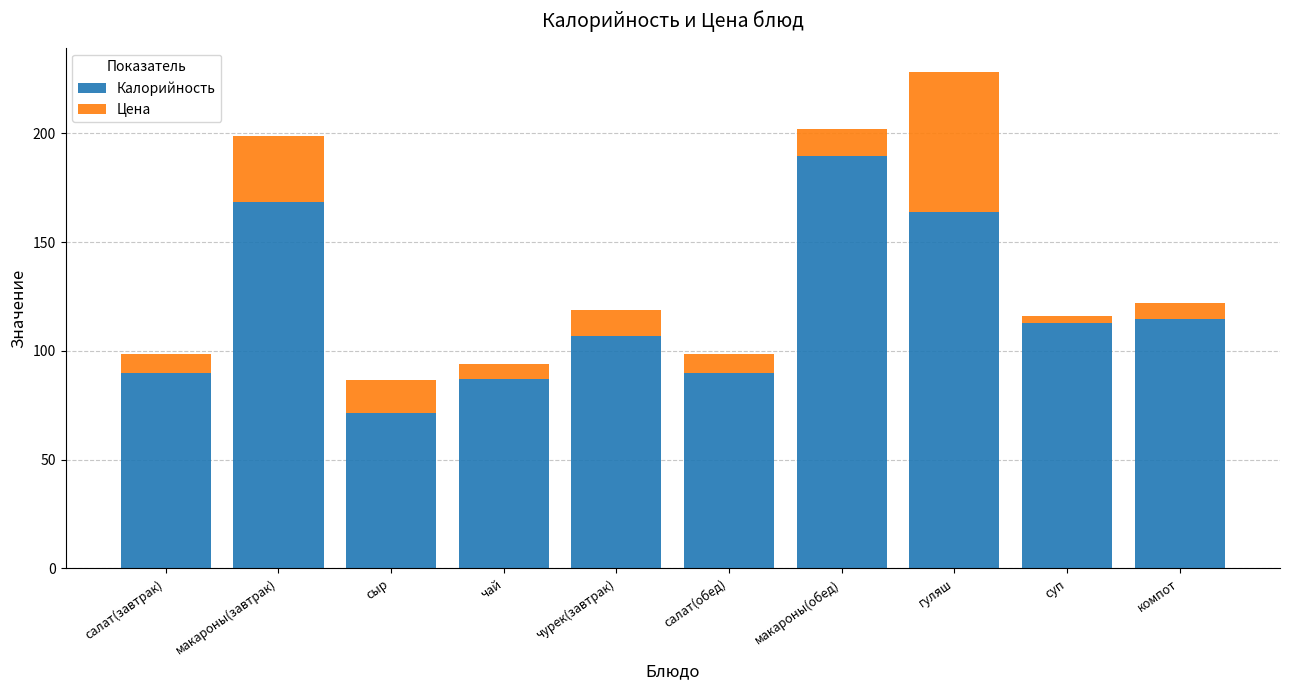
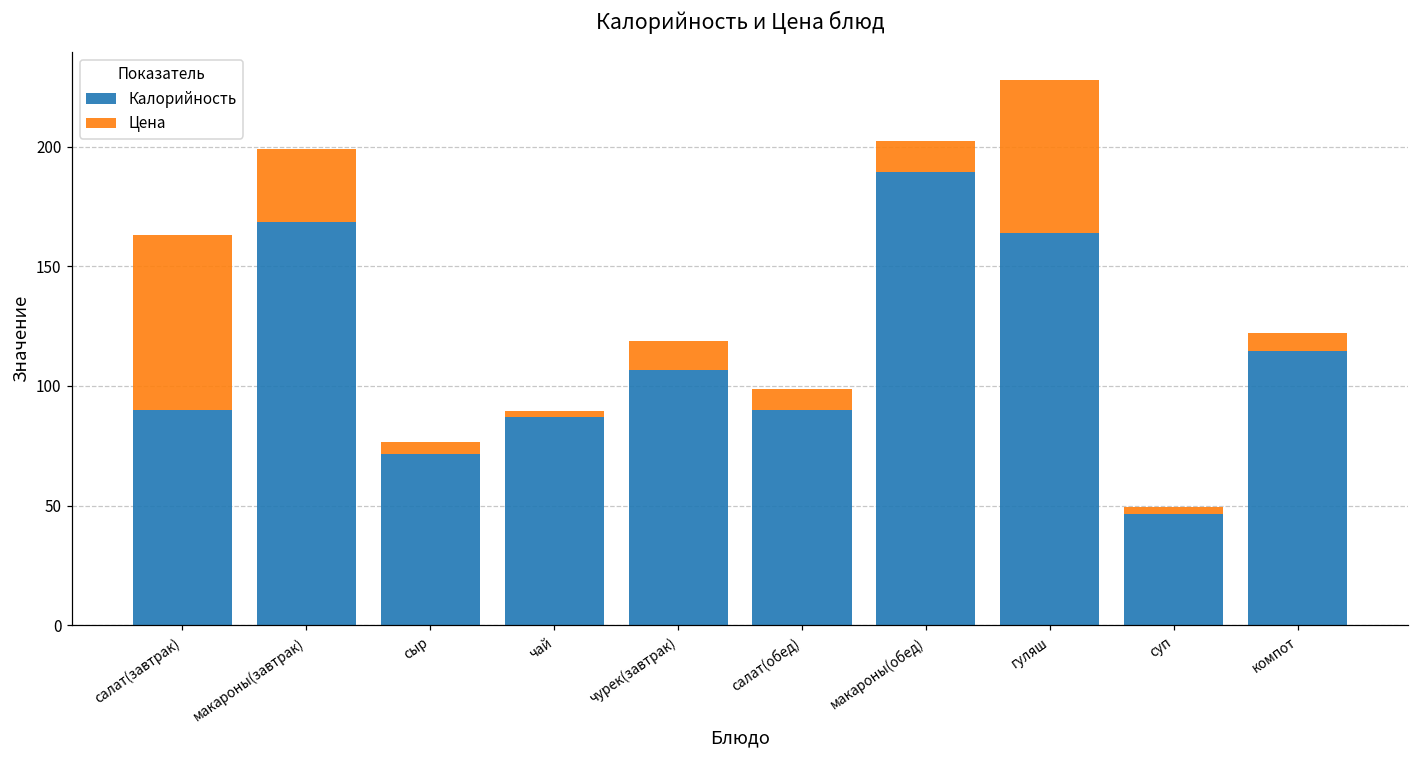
  {
    "Калорийность": {
      "салат(завтрак)": 90,
      "макароны(завтрак)": 168,
      "сыр": 72,
      "чай": 87,
      "чурек(завтрак)": 107,
      "салат(обед)": 90,
      "макароны(обед)": 190,
      "гуляш": 164,
-     "суп": 113,
+     "суп": 47,
      "компот": 115
    },
    "Цена": {
-     "салат(завтрак)": 9,
+     "салат(завтрак)": 73,
      "макароны(завтрак)": 31,
-     "сыр": 15,
-     "чай": 7,
+     "сыр": 5,
+     "чай": 3,
      "чурек(завтрак)": 12,
      "салат(обед)": 9,
      "макароны(обед)": 13,
      "гуляш": 64,
      "суп": 3,
      "компот": 7
    }
  }
